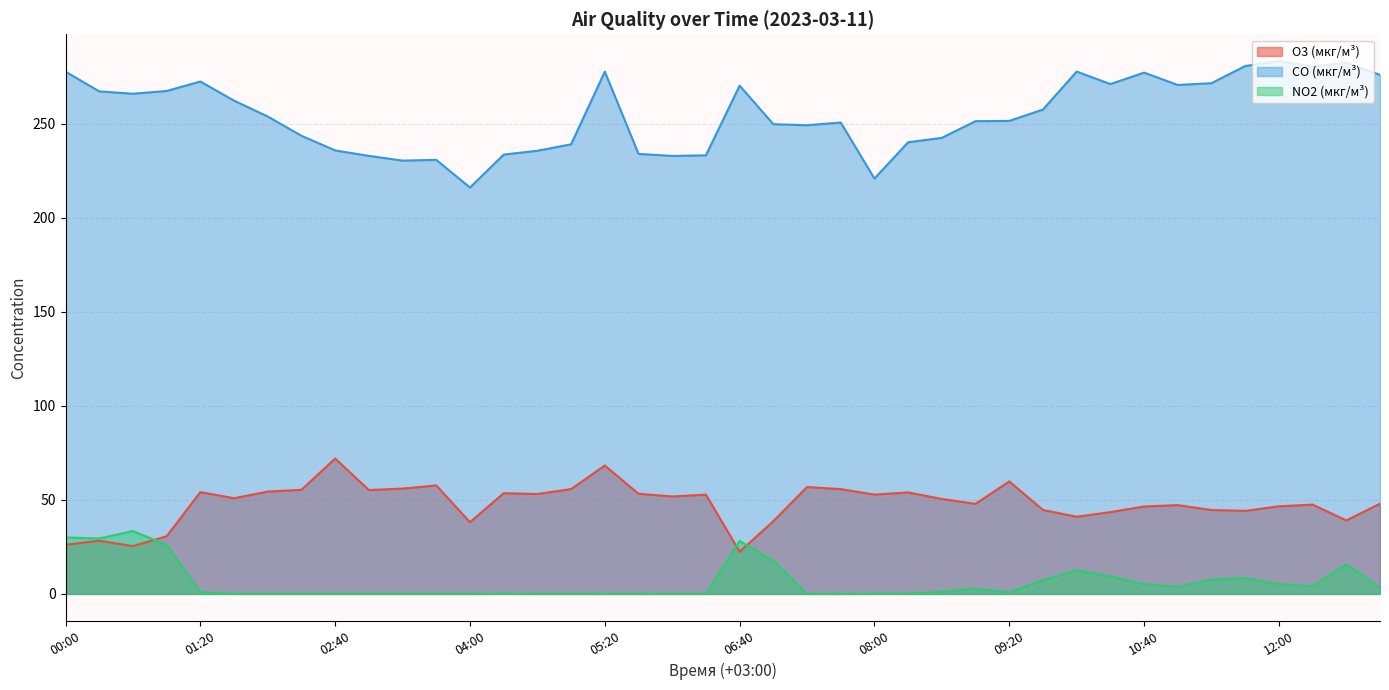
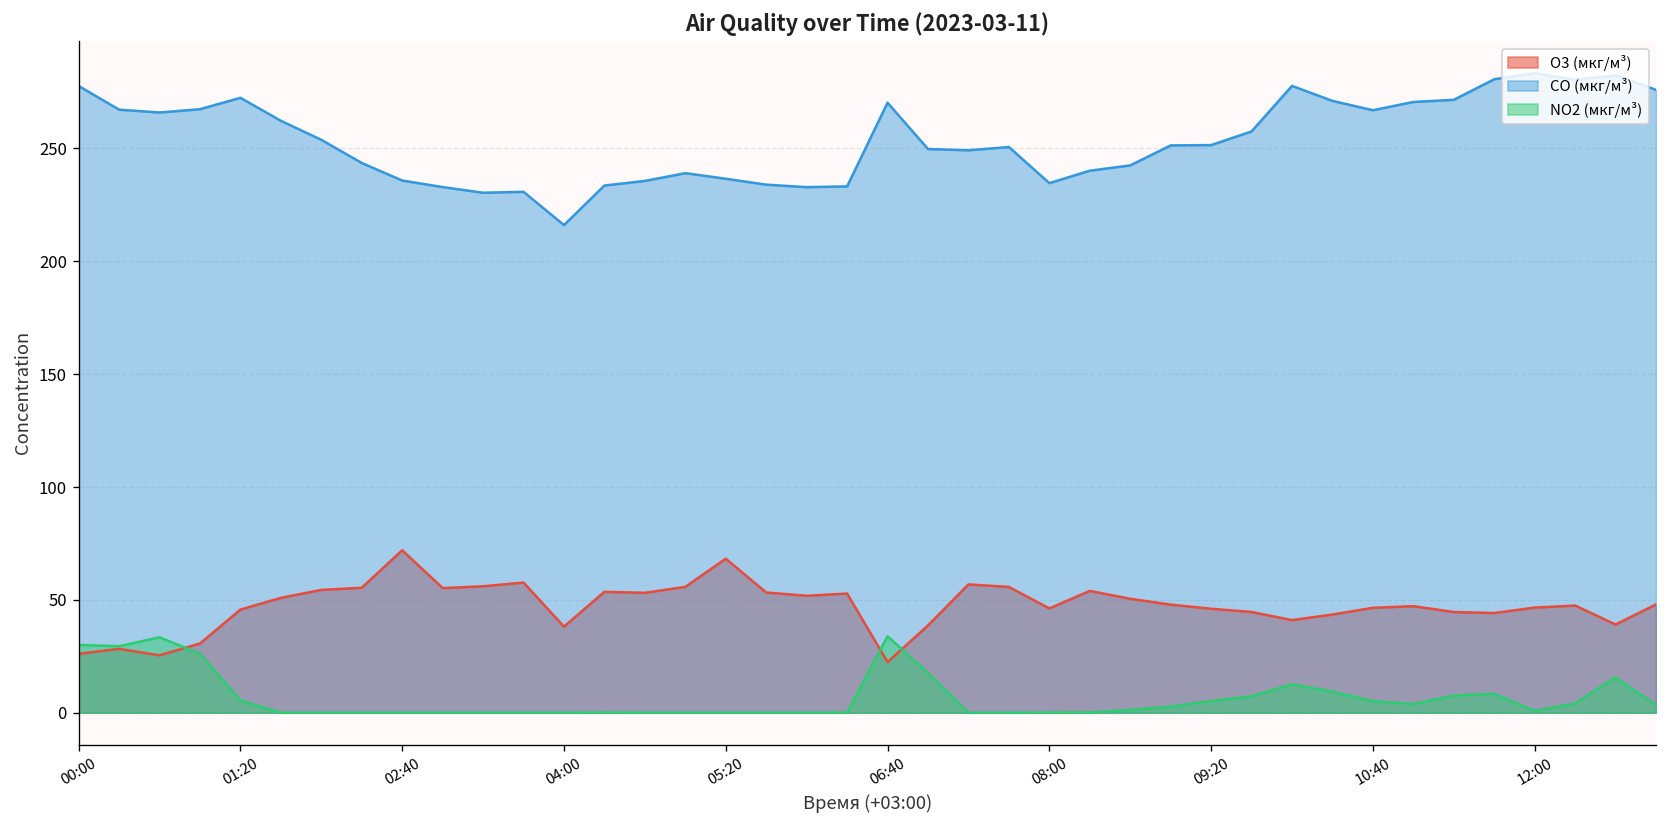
  {
    "O3 (мкг/м³)": {
      "00:00": 26,
-     "01:20": 54,
+     "01:20": 46,
      "02:40": 72,
      "04:00": 38,
      "05:20": 68,
      "06:40": 22,
-     "08:00": 53,
-     "09:20": 60,
+     "08:00": 46,
+     "09:20": 46,
      "10:40": 46,
      "12:00": 47
    },
    "CO (мкг/м³)": {
      "00:00": 278,
      "01:20": 272,
      "02:40": 236,
      "04:00": 216,
-     "05:20": 278,
+     "05:20": 237,
      "06:40": 270,
-     "08:00": 221,
+     "08:00": 235,
      "09:20": 252,
-     "10:40": 277
+     "10:40": 267
    },
    "NO2 (мкг/м³)": {
      "00:00": 30,
-     "01:20": 1,
+     "01:20": 5,
      "02:40": 0,
      "04:00": 0,
      "05:20": 0,
-     "06:40": 28,
+     "06:40": 34,
      "08:00": 0,
-     "09:20": 1,
+     "09:20": 5,
      "10:40": 5,
-     "12:00": 5
+     "12:00": 1
    }
  }
